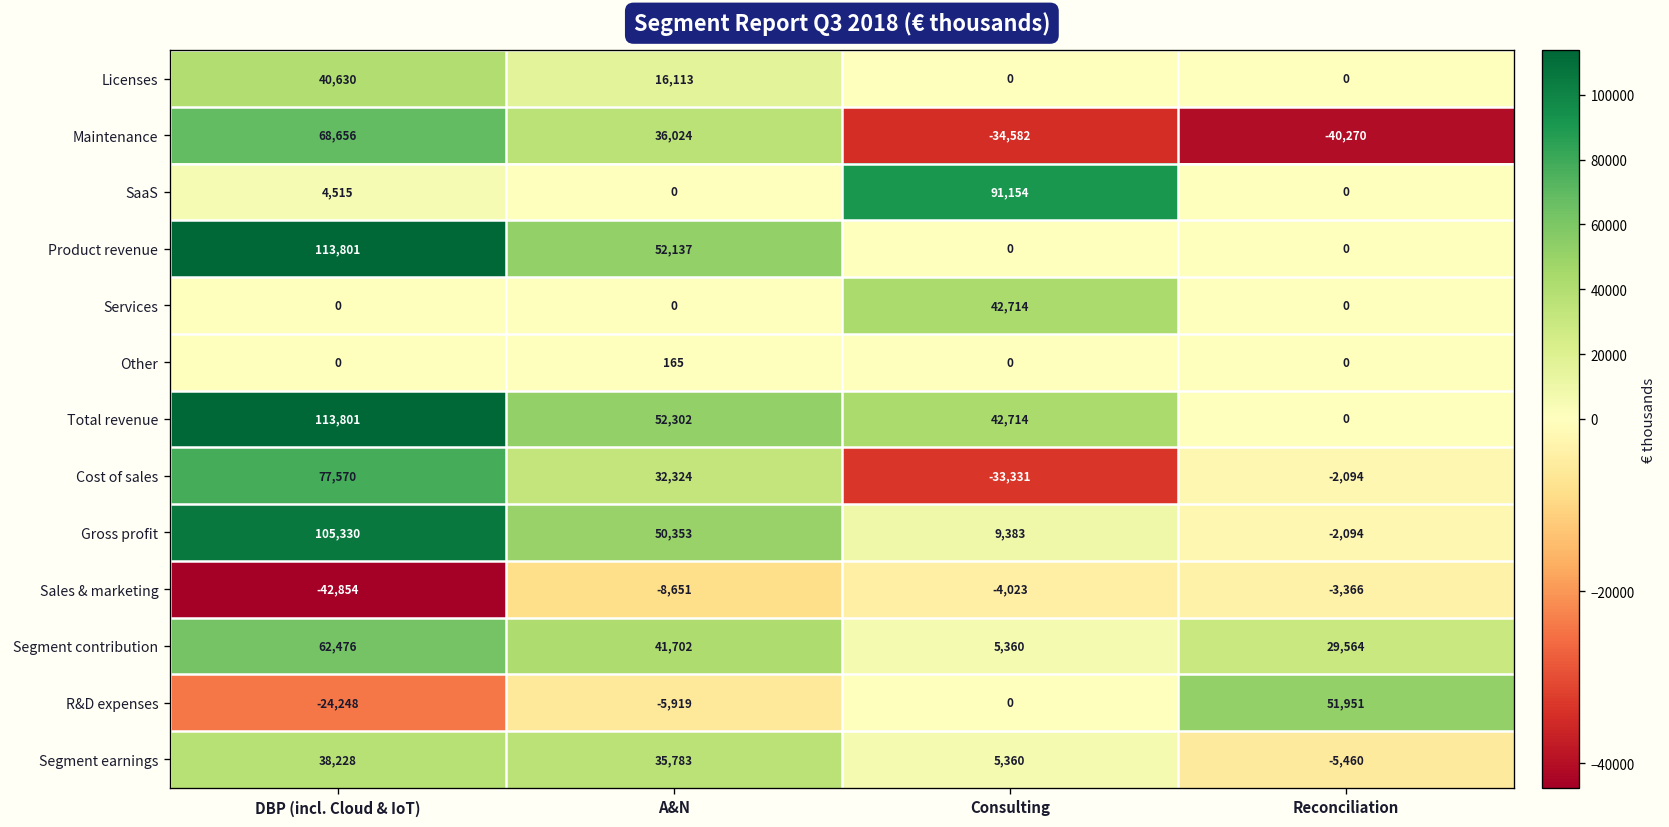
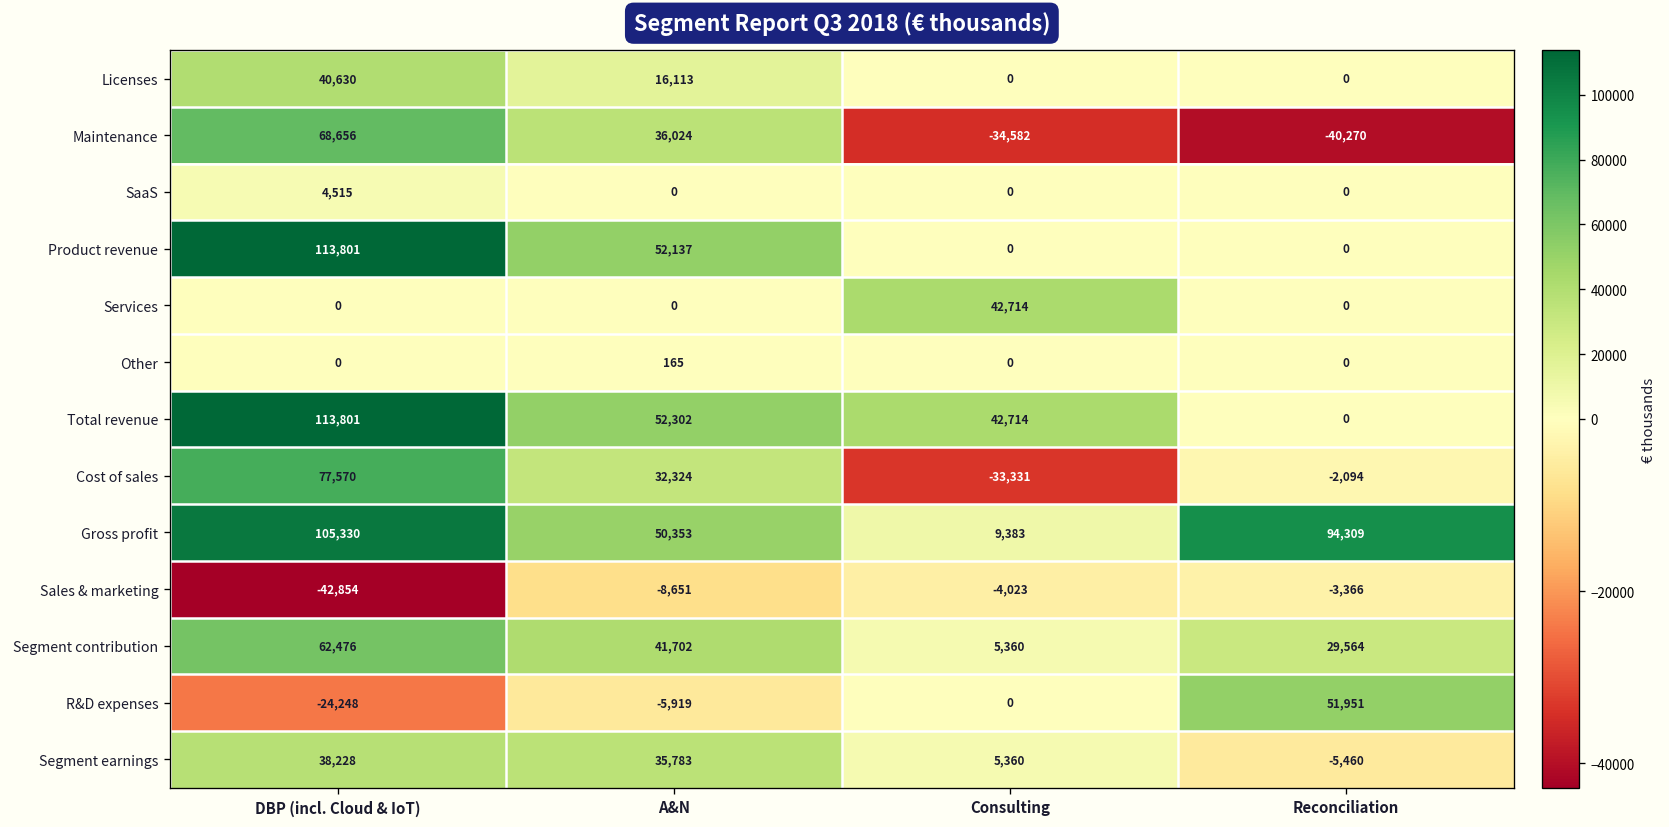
  {
    "Licenses": {
      "DBP (incl. Cloud & IoT)": "40,630",
      "A&N": "16,113",
      "Consulting": "0",
      "Reconciliation": "0"
    },
    "Maintenance": {
      "DBP (incl. Cloud & IoT)": "68,656",
      "A&N": "36,024",
      "Consulting": "-34,582",
      "Reconciliation": "-40,270"
    },
    "SaaS": {
      "DBP (incl. Cloud & IoT)": "4,515",
      "A&N": "0",
-     "Consulting": "91,154",
+     "Consulting": "0",
      "Reconciliation": "0"
    },
    "Product revenue": {
      "DBP (incl. Cloud & IoT)": "113,801",
      "A&N": "52,137",
      "Consulting": "0",
      "Reconciliation": "0"
    },
    "Services": {
      "DBP (incl. Cloud & IoT)": "0",
      "A&N": "0",
      "Consulting": "42,714",
      "Reconciliation": "0"
    },
    "Other": {
      "DBP (incl. Cloud & IoT)": "0",
      "A&N": "165",
      "Consulting": "0",
      "Reconciliation": "0"
    },
    "Total revenue": {
      "DBP (incl. Cloud & IoT)": "113,801",
      "A&N": "52,302",
      "Consulting": "42,714",
      "Reconciliation": "0"
    },
    "Cost of sales": {
      "DBP (incl. Cloud & IoT)": "77,570",
      "A&N": "32,324",
      "Consulting": "-33,331",
      "Reconciliation": "-2,094"
    },
    "Gross profit": {
      "DBP (incl. Cloud & IoT)": "105,330",
      "A&N": "50,353",
      "Consulting": "9,383",
-     "Reconciliation": "-2,094"
+     "Reconciliation": "94,309"
    },
    "Sales & marketing": {
      "DBP (incl. Cloud & IoT)": "-42,854",
      "A&N": "-8,651",
      "Consulting": "-4,023",
      "Reconciliation": "-3,366"
    },
    "Segment contribution": {
      "DBP (incl. Cloud & IoT)": "62,476",
      "A&N": "41,702",
      "Consulting": "5,360",
      "Reconciliation": "29,564"
    },
    "R&D expenses": {
      "DBP (incl. Cloud & IoT)": "-24,248",
      "A&N": "-5,919",
      "Consulting": "0",
      "Reconciliation": "51,951"
    },
    "Segment earnings": {
      "DBP (incl. Cloud & IoT)": "38,228",
      "A&N": "35,783",
      "Consulting": "5,360",
      "Reconciliation": "-5,460"
    }
  }
